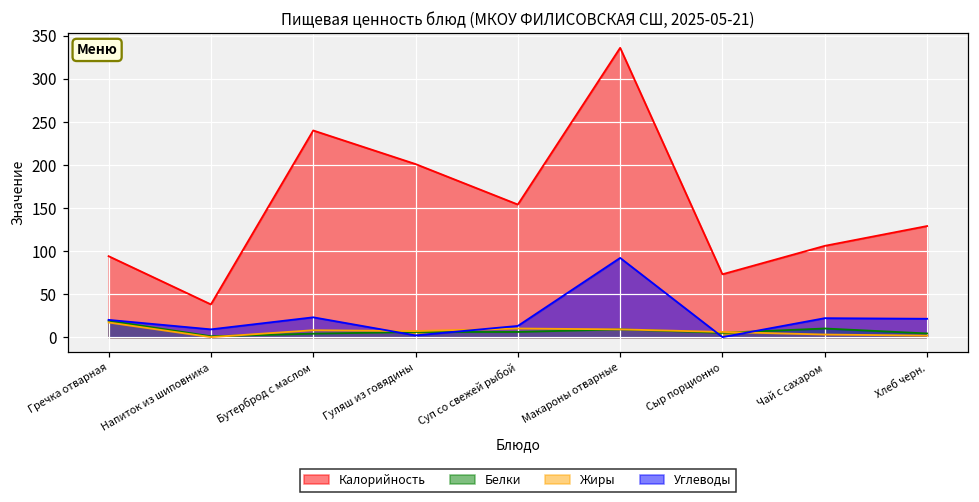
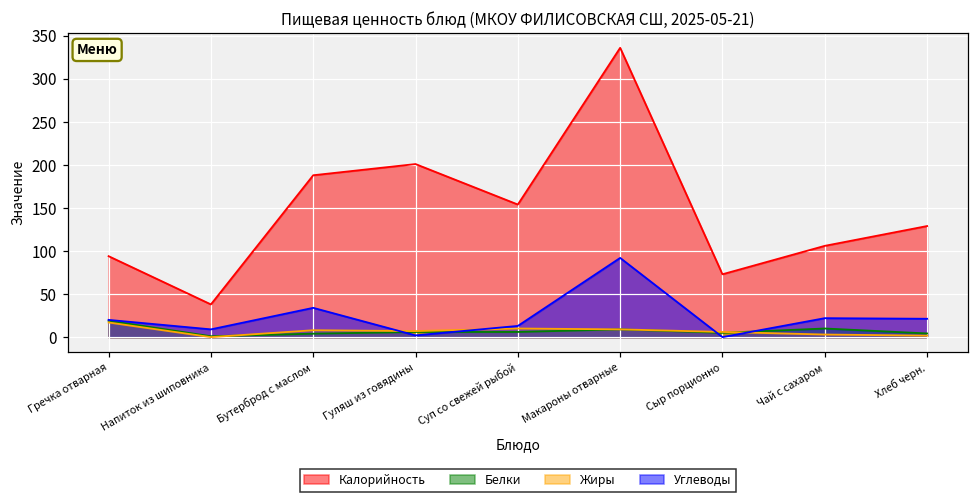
  {
    "Калорийность": {
      "Гречка отварная": 90,
      "Напиток из шиповника": 40,
-     "Бутерброд с маслом": 240,
+     "Бутерброд с маслом": 190,
      "Гуляш из говядины": 200,
      "Суп со свежей рыбой": 150,
      "Макароны отварные": 340,
      "Сыр порционно": 70,
      "Чай с сахаром": 110,
      "Хлеб черн.": 130
    },
    "Белки": {
      "Бутерброд с маслом": 0,
      "Суп со свежей рыбой": 10,
      "Чай с сахаром": 10
    },
    "Жиры": {
      "Бутерброд с маслом": 10,
      "Чай с сахаром": 0
    },
    "Углеводы": {
      "Напиток из шиповника": 10,
-     "Бутерброд с маслом": 20,
+     "Бутерброд с маслом": 30,
      "Гуляш из говядины": 0,
      "Макароны отварные": 90,
      "Сыр порционно": 0,
      "Чай с сахаром": 20,
      "Хлеб черн.": 20
    }
  }
